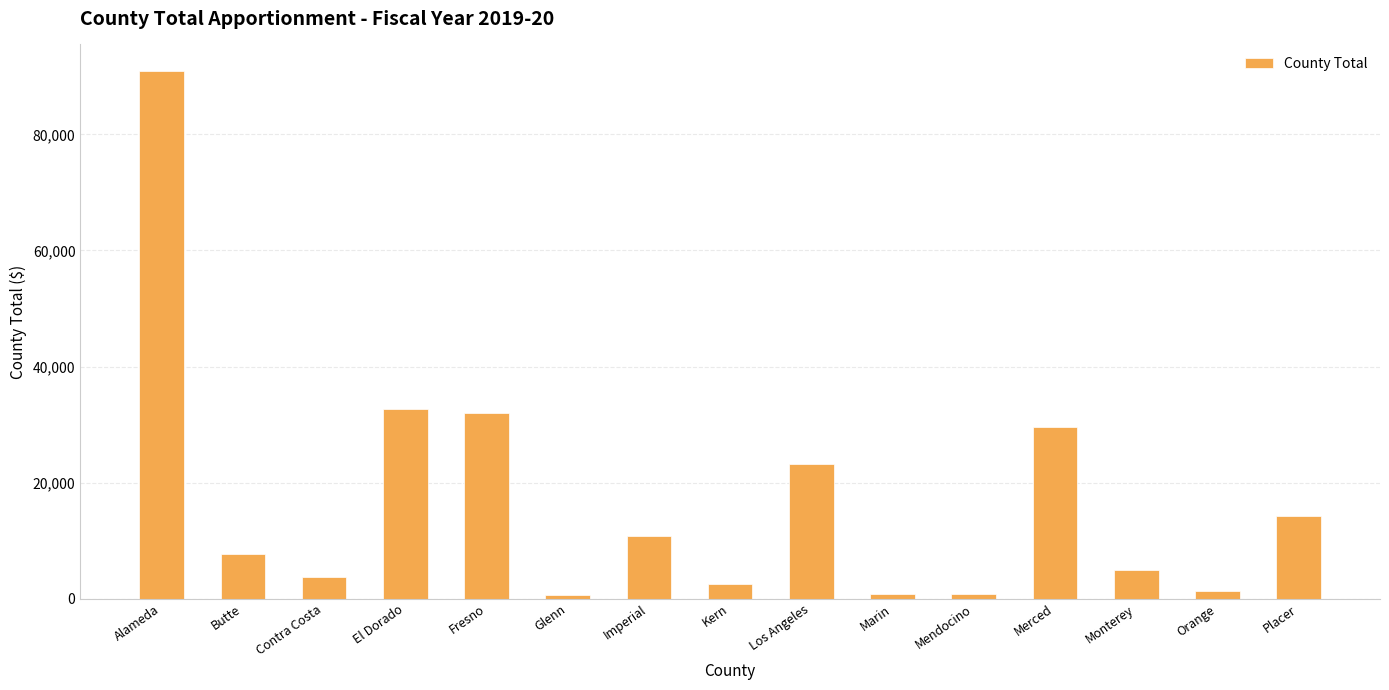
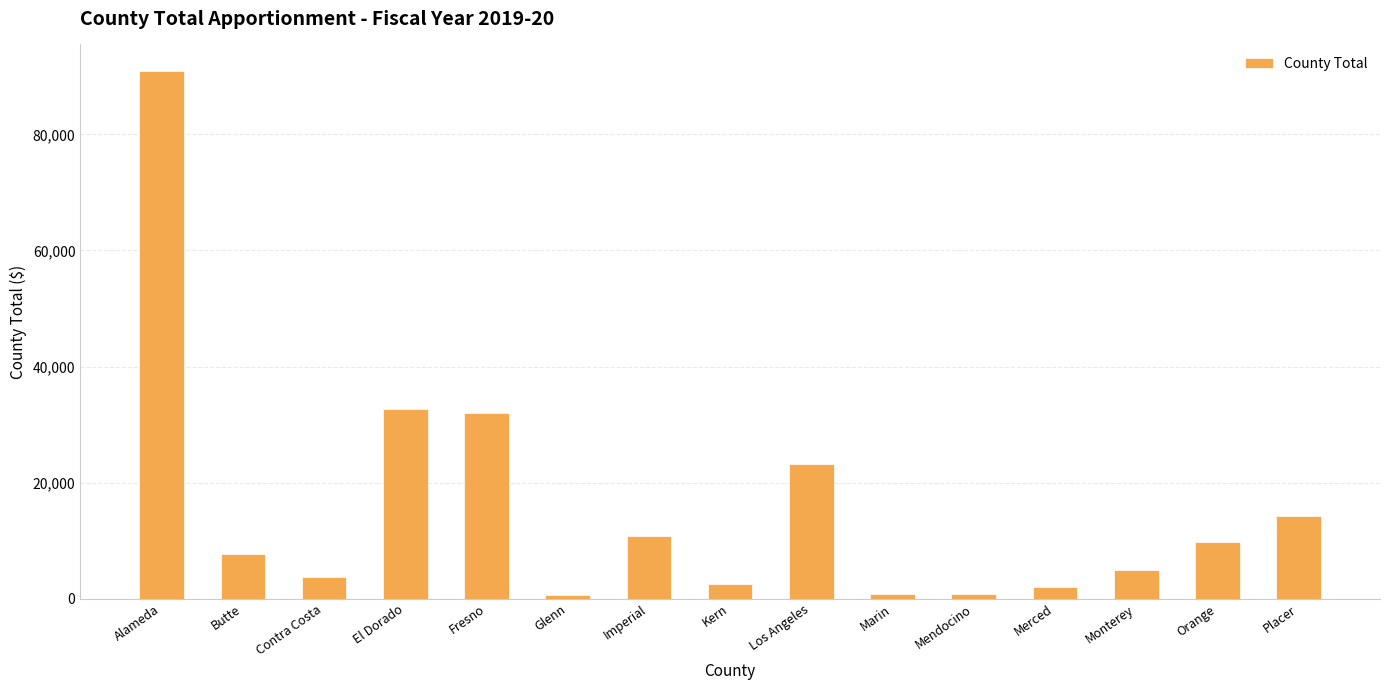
  {
    "Alameda": "91,000",
    "Butte": "8,000",
    "Contra Costa": "4,000",
    "El Dorado": "33,000",
    "Fresno": "32,000",
    "Glenn": "1,000",
    "Imperial": "11,000",
    "Kern": "3,000",
    "Los Angeles": "23,000",
    "Marin": "1,000",
    "Mendocino": "1,000",
-   "Merced": "30,000",
+   "Merced": "2,000",
    "Monterey": "5,000",
-   "Orange": "1,000",
+   "Orange": "10,000",
    "Placer": "14,000"
  }
